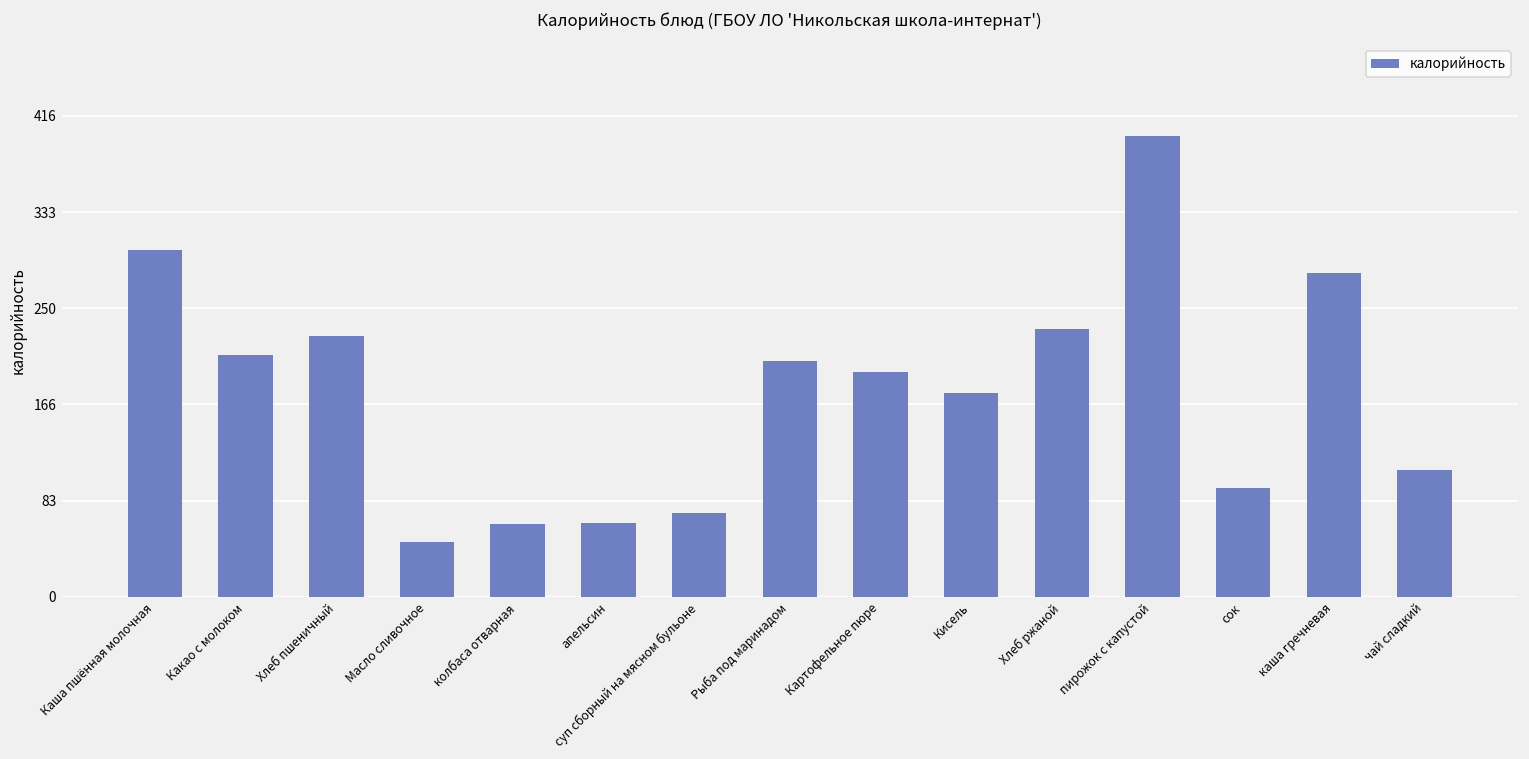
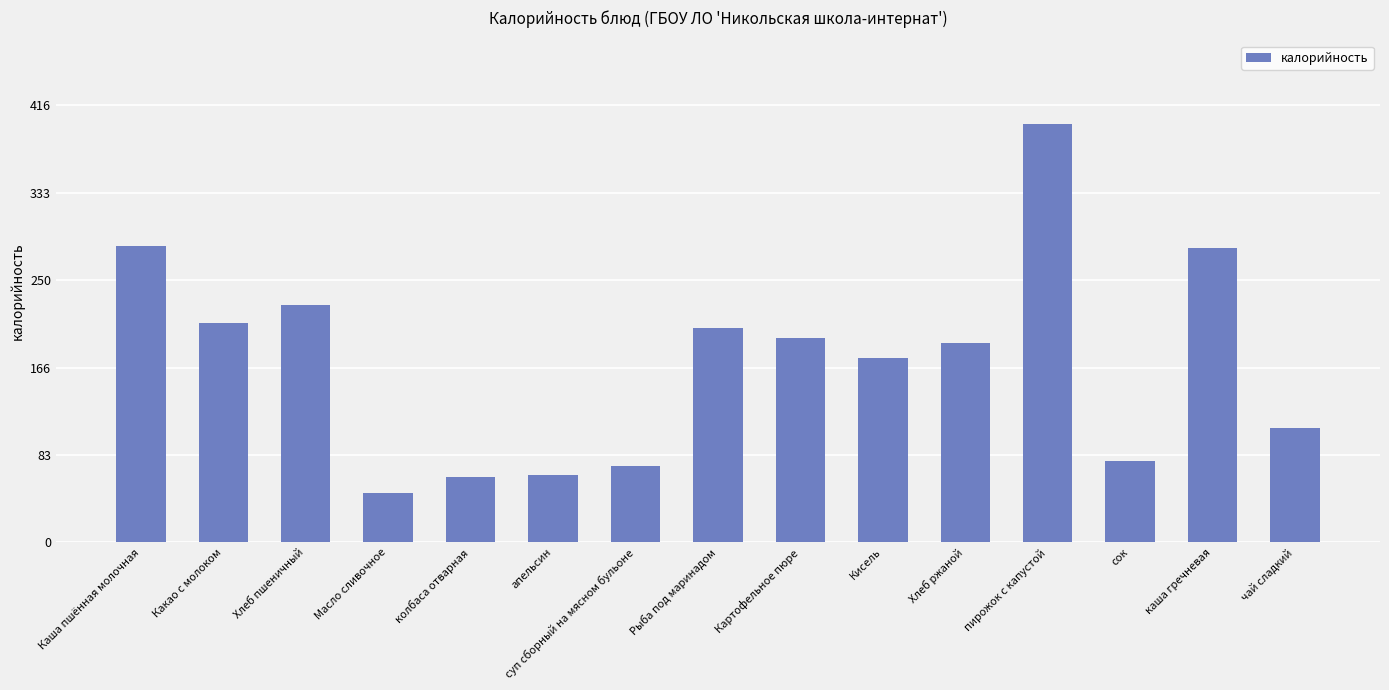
  {
-   "Каша пшённая молочная": 301,
+   "Каша пшённая молочная": 283,
    "Какао с молоком": 210,
    "Хлеб пшеничный": 226,
    "Масло сливочное": 47,
    "колбаса отварная": 63,
    "апельсин": 64,
    "суп сборный на мясном бульоне": 73,
    "Рыба под маринадом": 205,
    "Картофельное пюре": 195,
    "Кисель": 176,
-   "Хлеб ржаной": 232,
+   "Хлеб ржаной": 190,
    "пирожок с капустой": 399,
-   "сок": 94,
+   "сок": 78,
    "каша гречневая": 281,
    "чай сладкий": 110
  }
